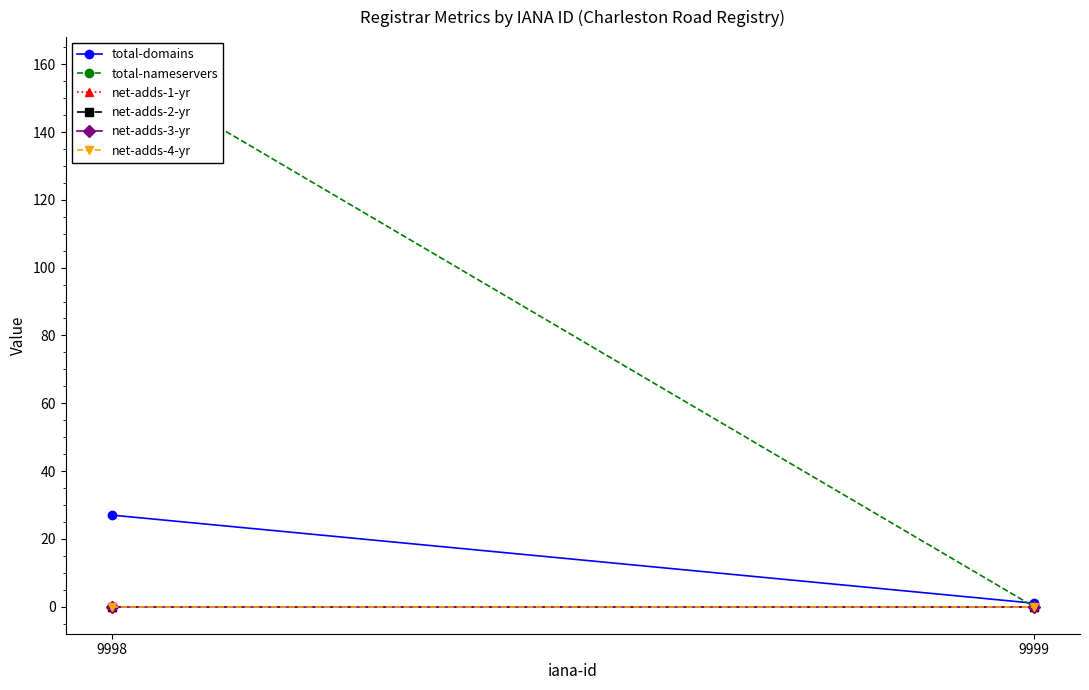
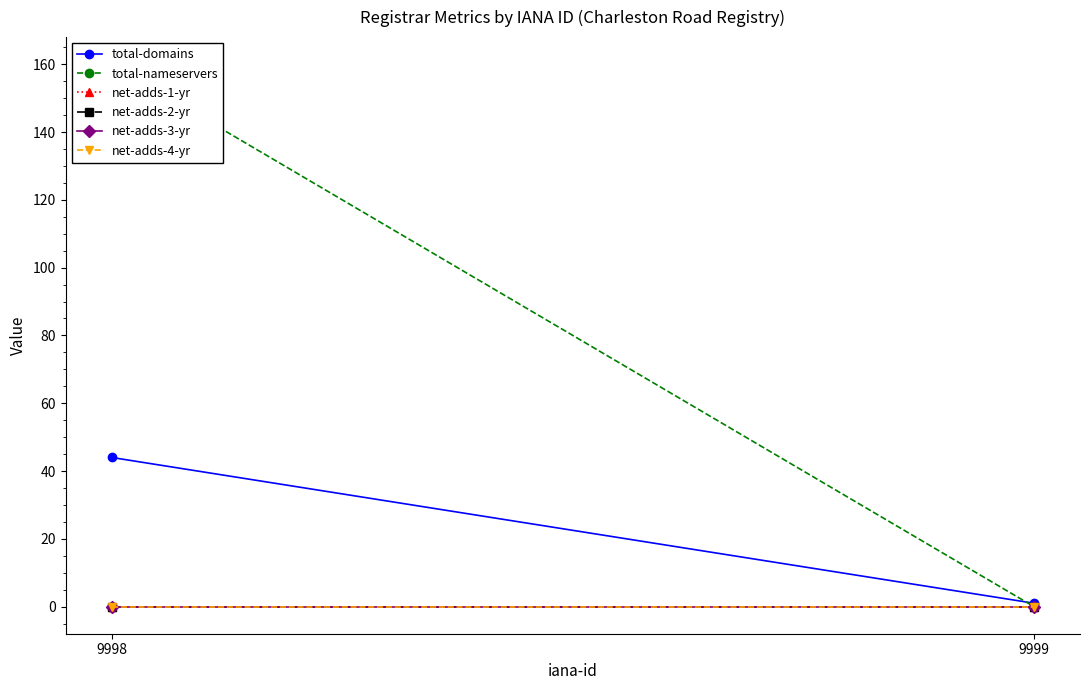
  {
    "total-domains": {
-     "9998": 27,
+     "9998": 44,
      "9999": 1
    },
    "net-adds-4-yr": {
      "9998": 0
    }
  }
